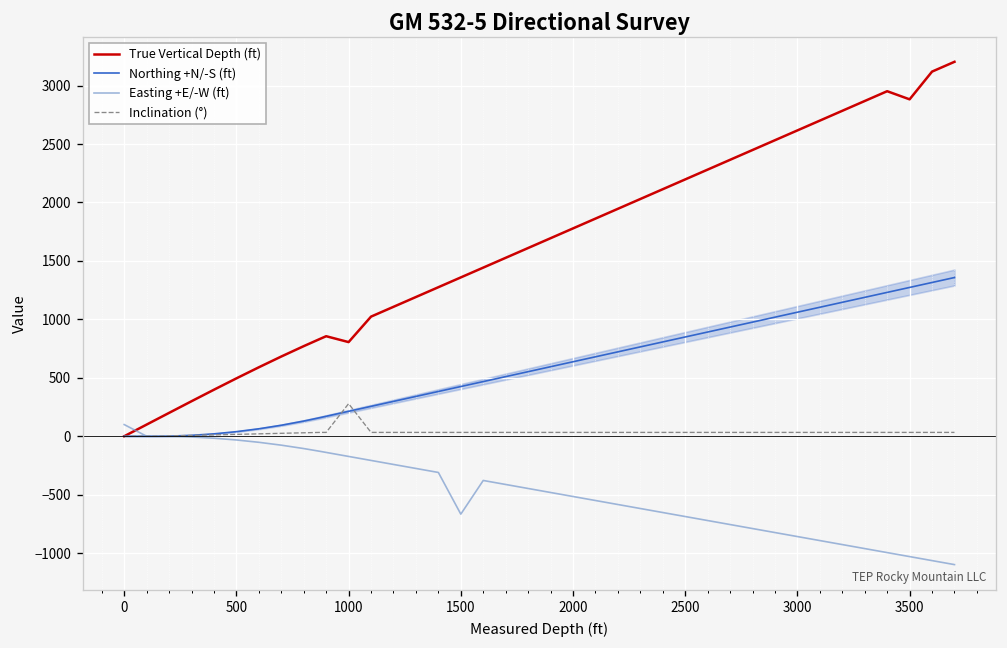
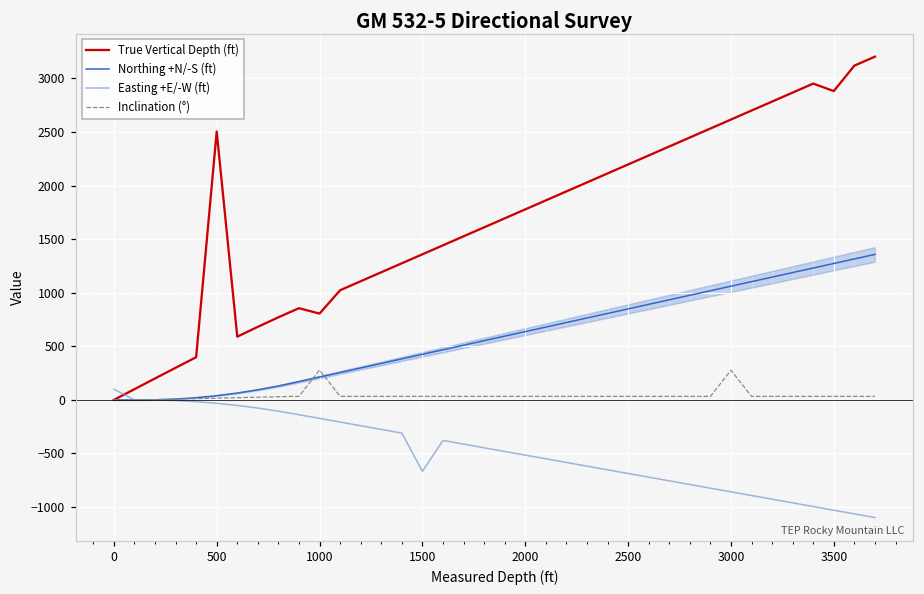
  {
    "True Vertical Depth (ft)": {
-     "500": 500,
+     "500": 2500,
      "1000": 800,
      "1500": 1400,
      "2000": 1800,
      "2500": 2200,
      "3000": 2600,
      "3500": 2900
    },
    "Easting +E/-W (ft)": {
      "0": 100,
      "500": 0,
      "1000": -200,
      "1500": -700,
      "2000": -500,
      "2500": -700,
      "3000": -900,
      "3500": -1000
    },
    "Inclination (°)": {
      "1000": 300,
      "1500": 0,
      "2000": 0,
      "2500": 0,
-     "3000": 0,
+     "3000": 300,
      "3500": 0
    }
  }
